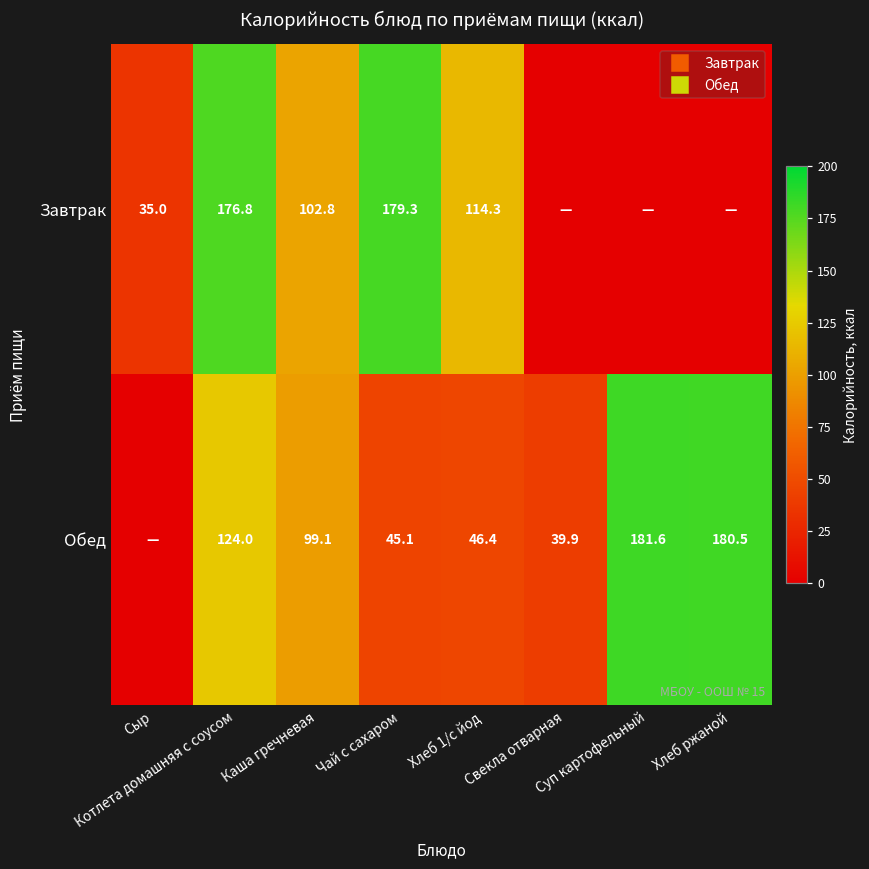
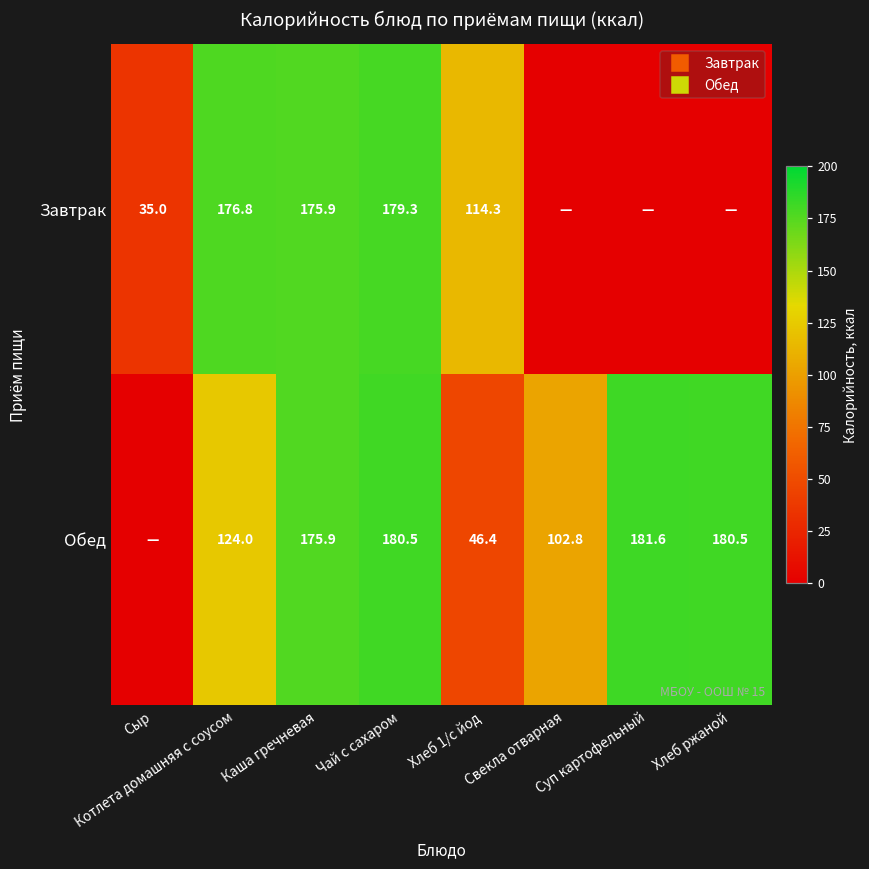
  {
    "Завтрак": {
      "Сыр": 35.0,
      "Котлета домашняя с соусом": 176.8,
-     "Каша гречневая": 102.8,
+     "Каша гречневая": 175.9,
      "Чай с сахаром": 179.3,
      "Хлеб 1/с йод": 114.3
    },
    "Обед": {
      "Котлета домашняя с соусом": 124.0,
-     "Каша гречневая": 99.1,
-     "Чай с сахаром": 45.1,
+     "Каша гречневая": 175.9,
+     "Чай с сахаром": 180.5,
      "Хлеб 1/с йод": 46.4,
-     "Свекла отварная": 39.9,
+     "Свекла отварная": 102.8,
      "Суп картофельный": 181.6
    }
  }
